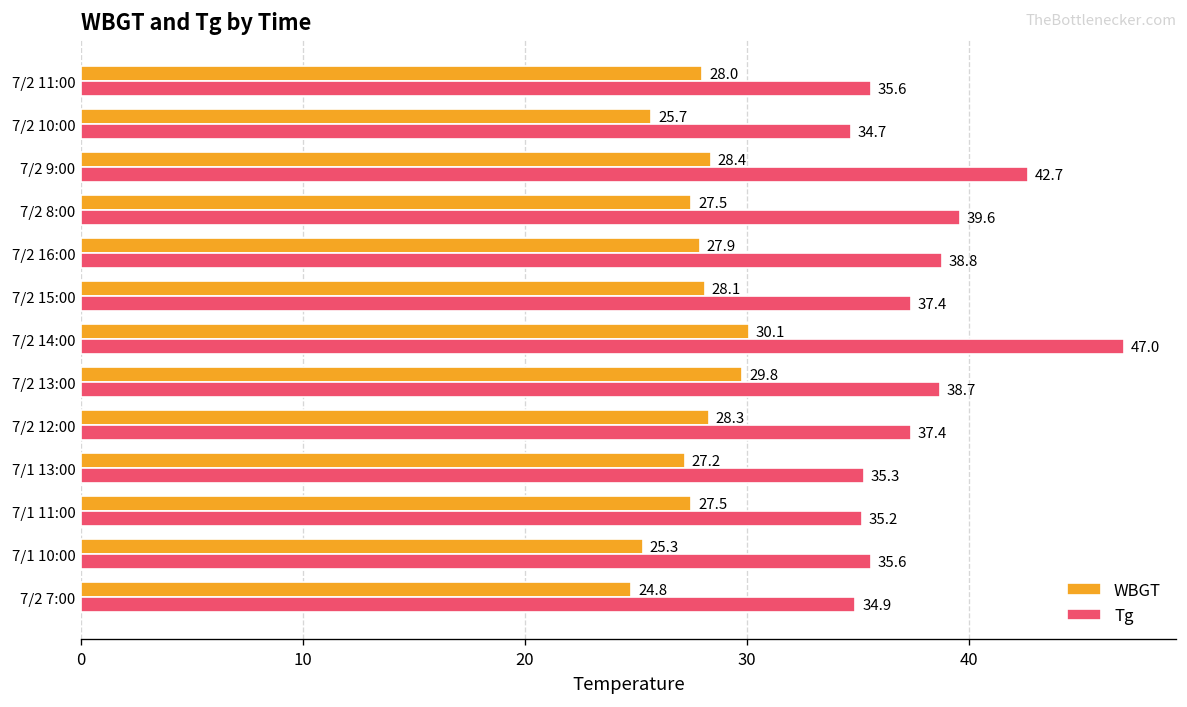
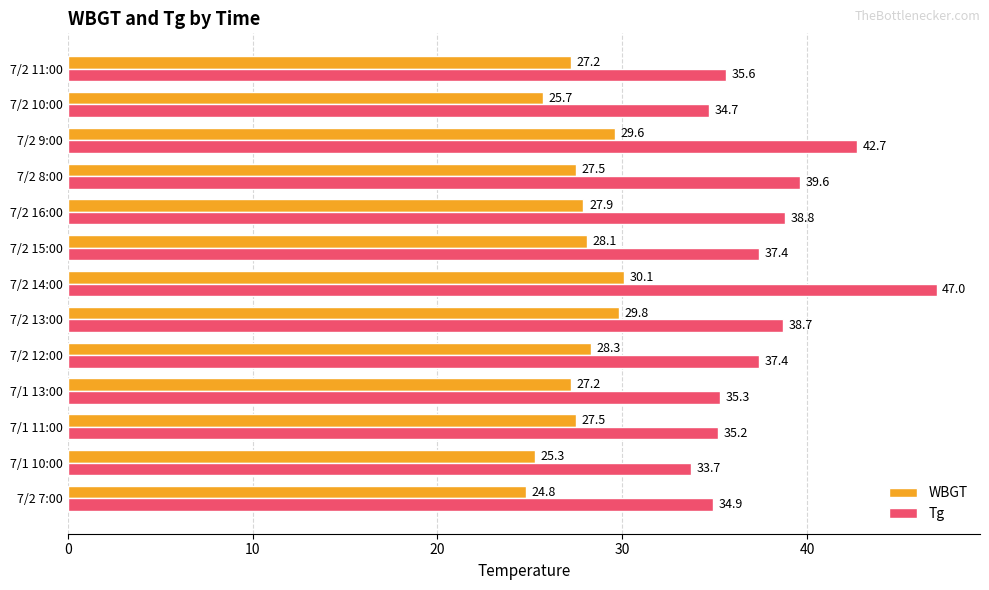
  {
    "WBGT": {
-     "7/2 11:00": 28.0,
+     "7/2 11:00": 27.2,
      "7/2 10:00": 25.7,
-     "7/2 9:00": 28.4,
+     "7/2 9:00": 29.6,
      "7/2 8:00": 27.5,
      "7/2 16:00": 27.9,
      "7/2 15:00": 28.1,
      "7/2 14:00": 30.1,
      "7/2 13:00": 29.8,
      "7/2 12:00": 28.3,
      "7/1 13:00": 27.2,
      "7/1 11:00": 27.5,
      "7/1 10:00": 25.3,
      "7/2 7:00": 24.8
    },
    "Tg": {
      "7/2 11:00": 35.6,
      "7/2 10:00": 34.7,
      "7/2 9:00": 42.7,
      "7/2 8:00": 39.6,
      "7/2 16:00": 38.8,
      "7/2 15:00": 37.4,
      "7/2 14:00": 47.0,
      "7/2 13:00": 38.7,
      "7/2 12:00": 37.4,
      "7/1 13:00": 35.3,
      "7/1 11:00": 35.2,
-     "7/1 10:00": 35.6,
+     "7/1 10:00": 33.7,
      "7/2 7:00": 34.9
    }
  }
